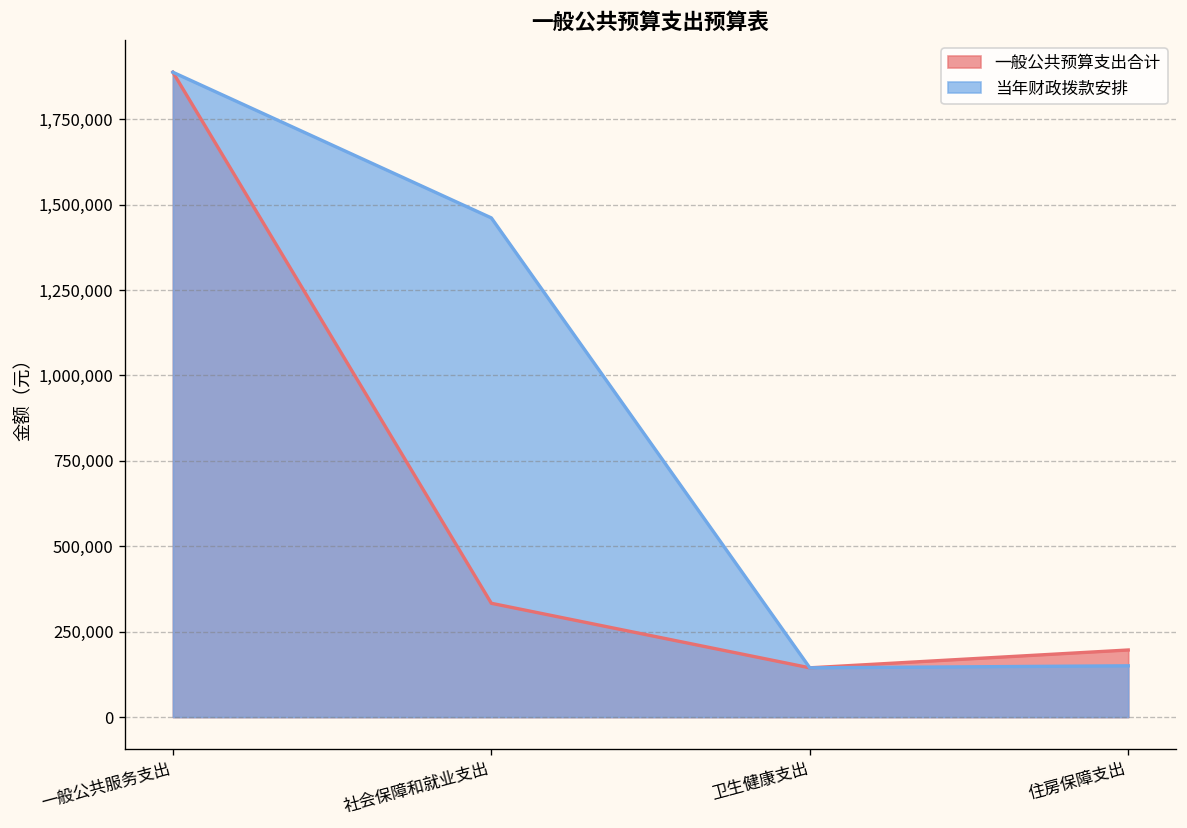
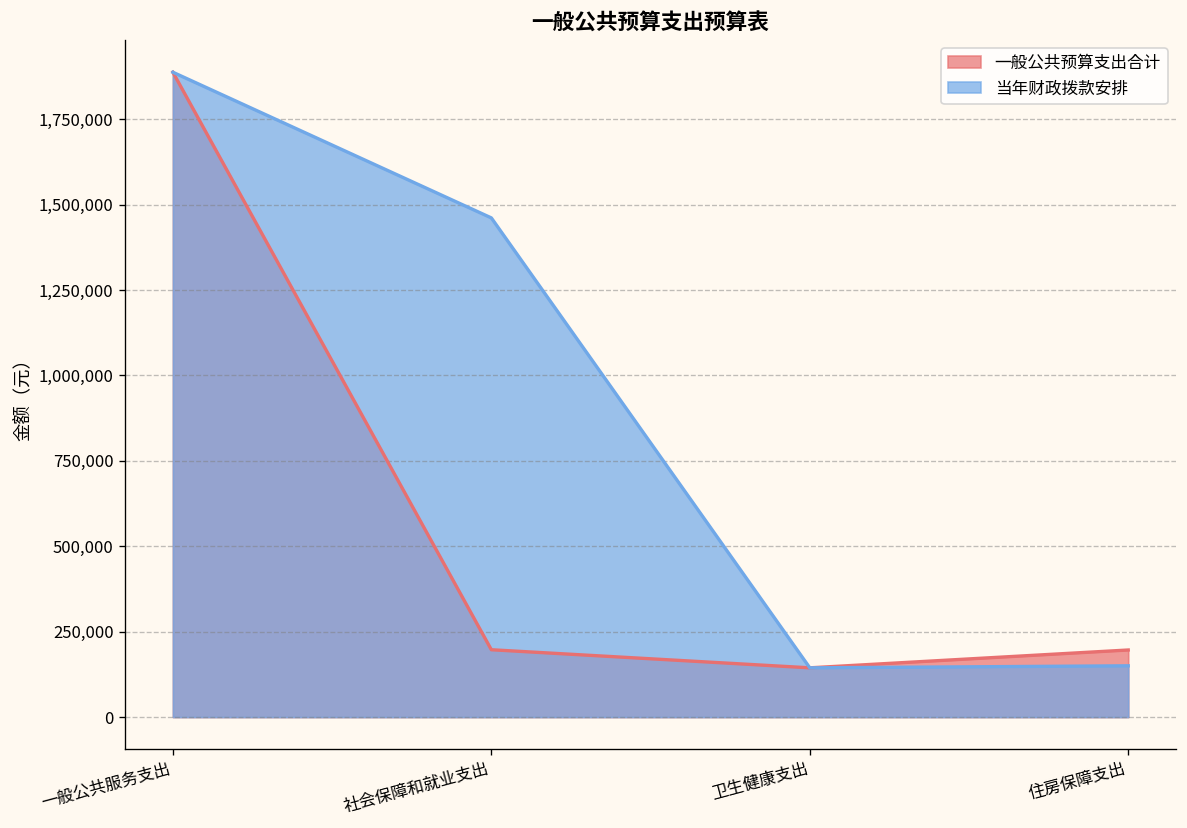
  {
    "一般公共预算支出合计": {
-     "社会保障和就业支出": "330,000",
+     "社会保障和就业支出": "200,000",
      "住房保障支出": "200,000"
    },
    "当年财政拨款安排": {
      "社会保障和就业支出": "1,460,000",
      "住房保障支出": "150,000"
    }
  }
